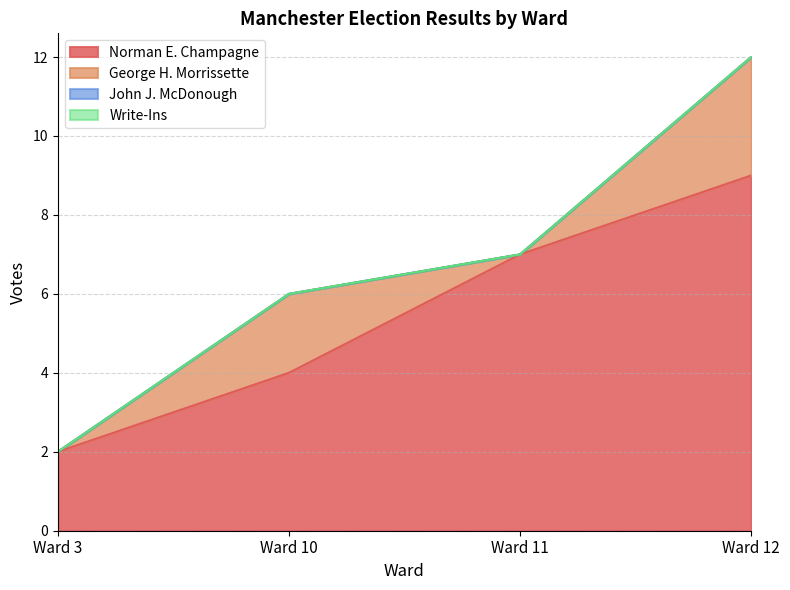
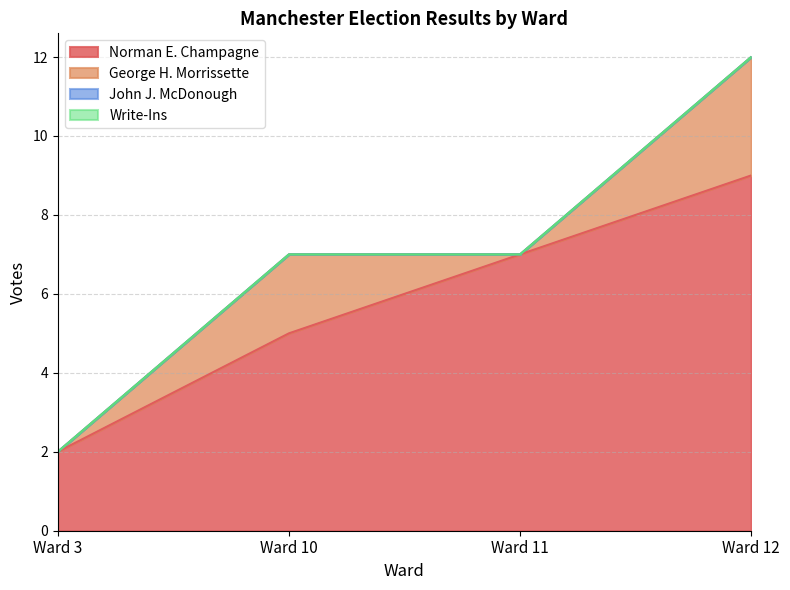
  {
    "Norman E. Champagne": {
-     "Ward 10": 4,
+     "Ward 10": 5,
      "Ward 12": 9
    }
  }
